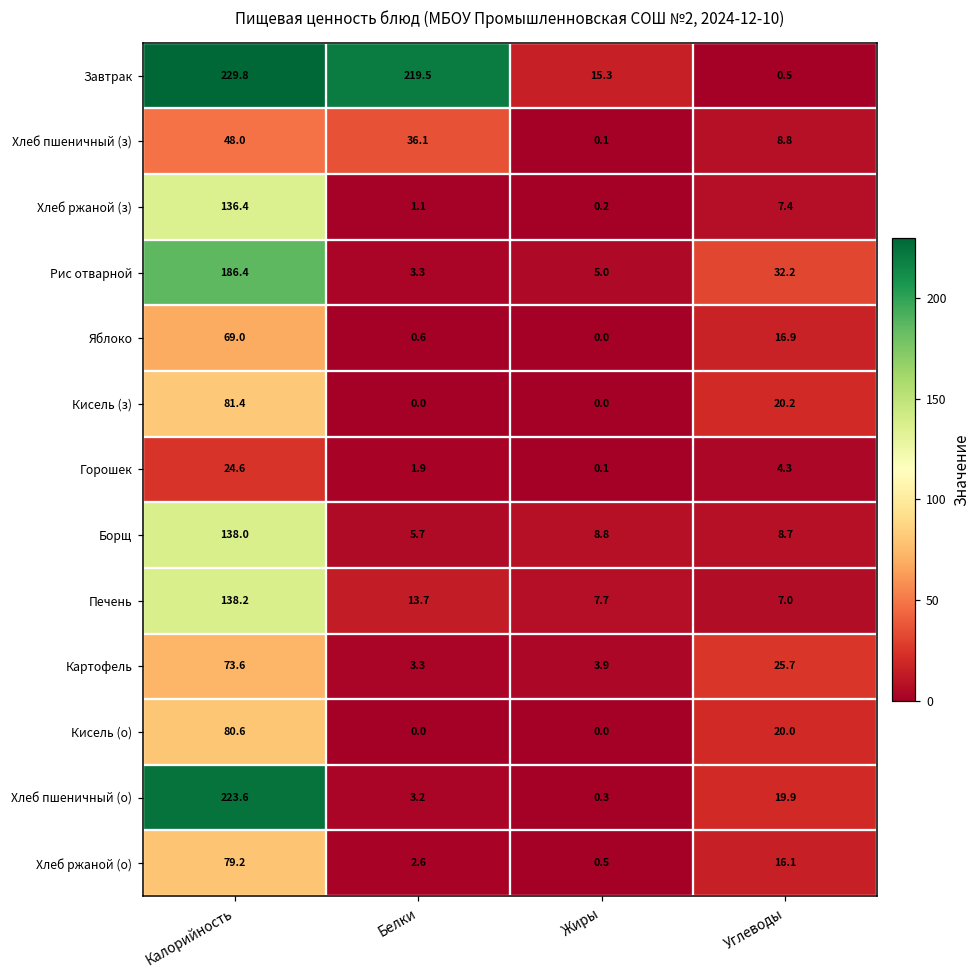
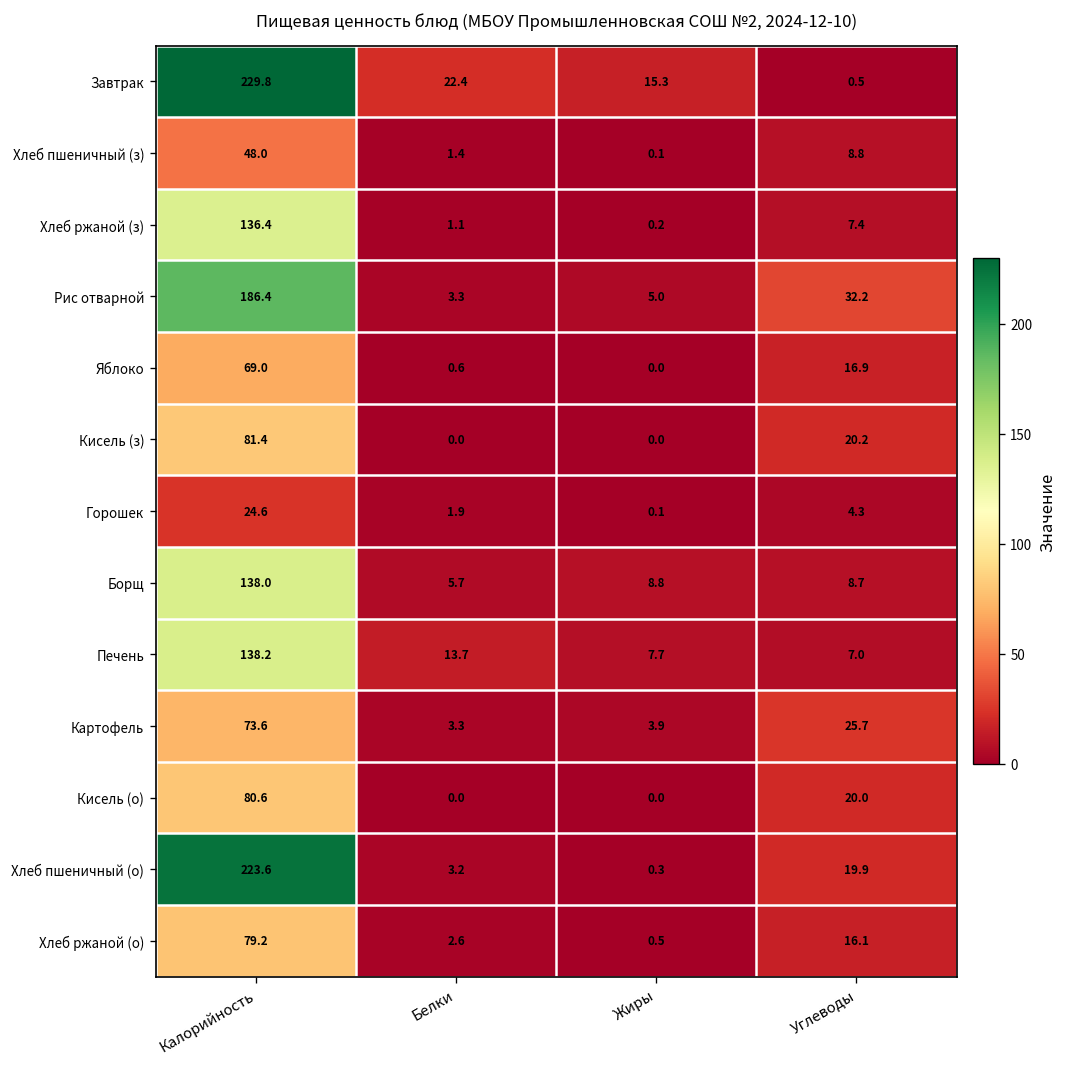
  {
    "Завтрак": {
      "Калорийность": 229.8,
-     "Белки": 219.5,
+     "Белки": 22.4,
      "Жиры": 15.3,
      "Углеводы": 0.5
    },
    "Хлеб пшеничный (з)": {
      "Калорийность": 48.0,
-     "Белки": 36.1,
+     "Белки": 1.4,
      "Жиры": 0.1,
      "Углеводы": 8.8
    },
    "Хлеб ржаной (з)": {
      "Калорийность": 136.4,
      "Белки": 1.1,
      "Жиры": 0.2,
      "Углеводы": 7.4
    },
    "Рис отварной": {
      "Калорийность": 186.4,
      "Белки": 3.3,
      "Жиры": 5.0,
      "Углеводы": 32.2
    },
    "Яблоко": {
      "Калорийность": 69.0,
      "Белки": 0.6,
      "Жиры": 0.0,
      "Углеводы": 16.9
    },
    "Кисель (з)": {
      "Калорийность": 81.4,
      "Белки": 0.0,
      "Жиры": 0.0,
      "Углеводы": 20.2
    },
    "Горошек": {
      "Калорийность": 24.6,
      "Белки": 1.9,
      "Жиры": 0.1,
      "Углеводы": 4.3
    },
    "Борщ": {
      "Калорийность": 138.0,
      "Белки": 5.7,
      "Жиры": 8.8,
      "Углеводы": 8.7
    },
    "Печень": {
      "Калорийность": 138.2,
      "Белки": 13.7,
      "Жиры": 7.7,
      "Углеводы": 7.0
    },
    "Картофель": {
      "Калорийность": 73.6,
      "Белки": 3.3,
      "Жиры": 3.9,
      "Углеводы": 25.7
    },
    "Кисель (о)": {
      "Калорийность": 80.6,
      "Белки": 0.0,
      "Жиры": 0.0,
      "Углеводы": 20.0
    },
    "Хлеб пшеничный (о)": {
      "Калорийность": 223.6,
      "Белки": 3.2,
      "Жиры": 0.3,
      "Углеводы": 19.9
    },
    "Хлеб ржаной (о)": {
      "Калорийность": 79.2,
      "Белки": 2.6,
      "Жиры": 0.5,
      "Углеводы": 16.1
    }
  }
